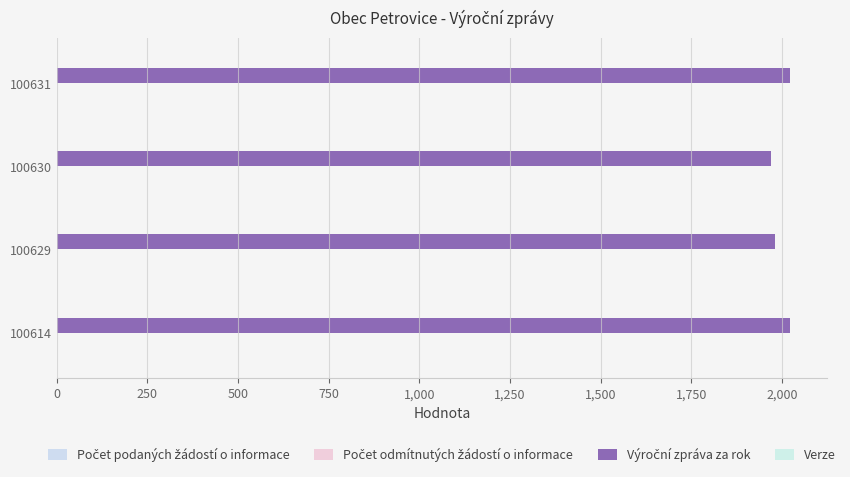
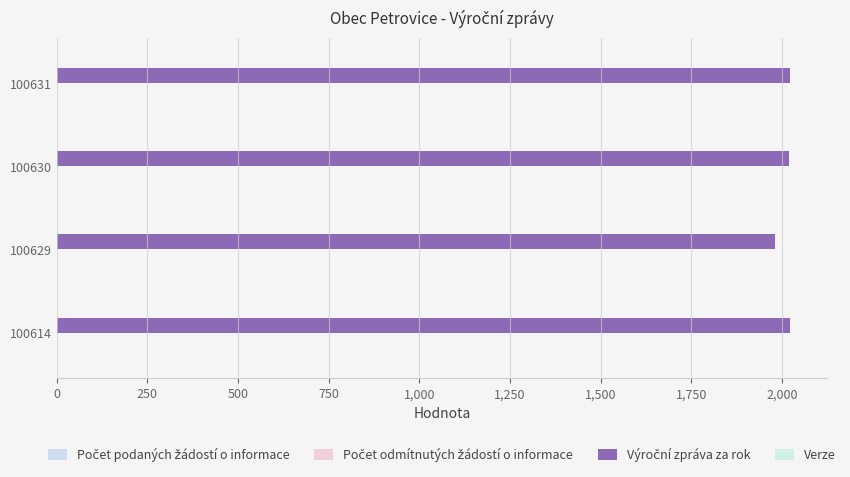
  {
    "Výroční zpráva za rok": {
      "100631": "2,020",
-     "100630": "1,970",
+     "100630": "2,020",
      "100629": "1,980",
      "100614": "2,020"
    }
  }
